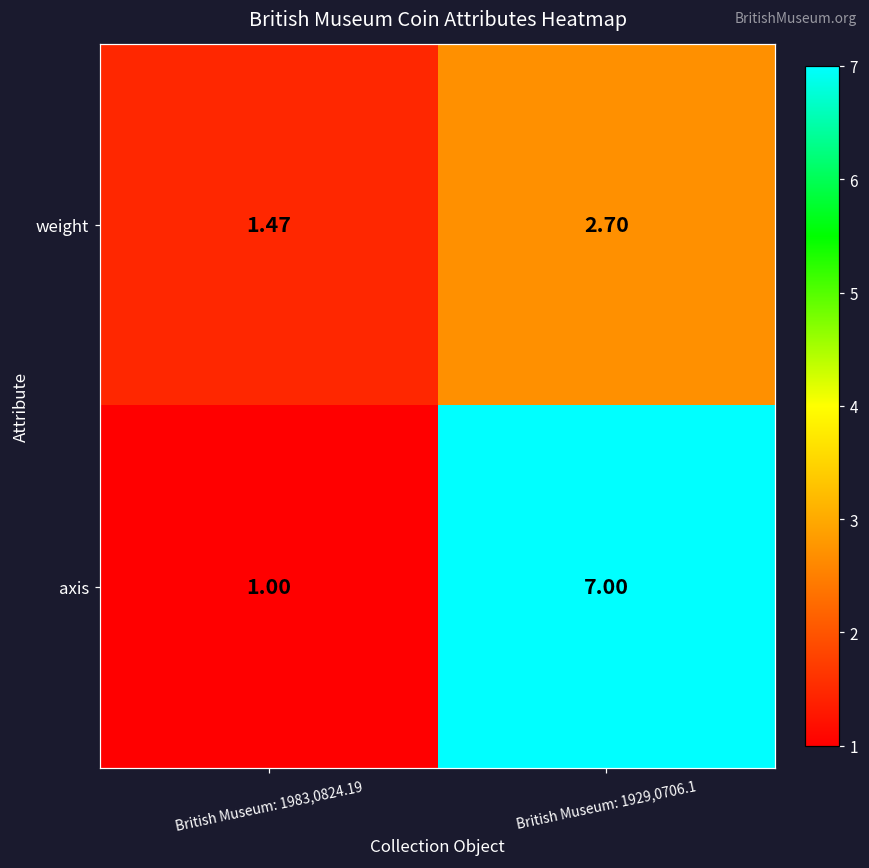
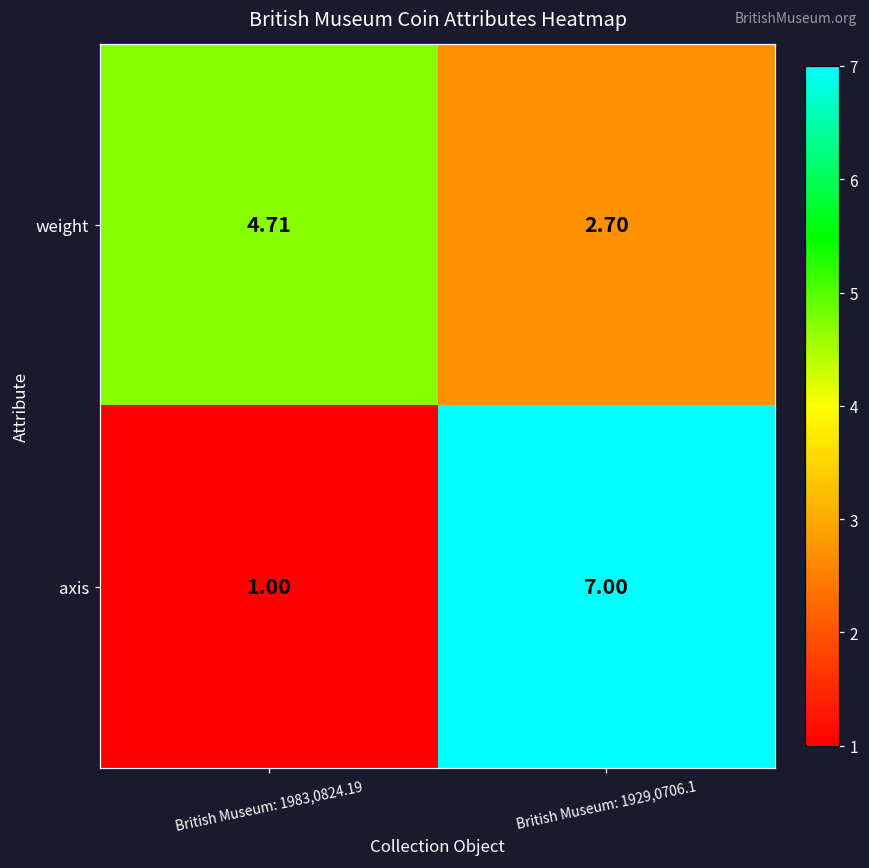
  {
    "weight": {
-     "British Museum: 1983,0824.19": 1.47,
+     "British Museum: 1983,0824.19": 4.71,
      "British Museum: 1929,0706.1": 2.70
    },
    "axis": {
      "British Museum: 1983,0824.19": 1.00,
      "British Museum: 1929,0706.1": 7.00
    }
  }
